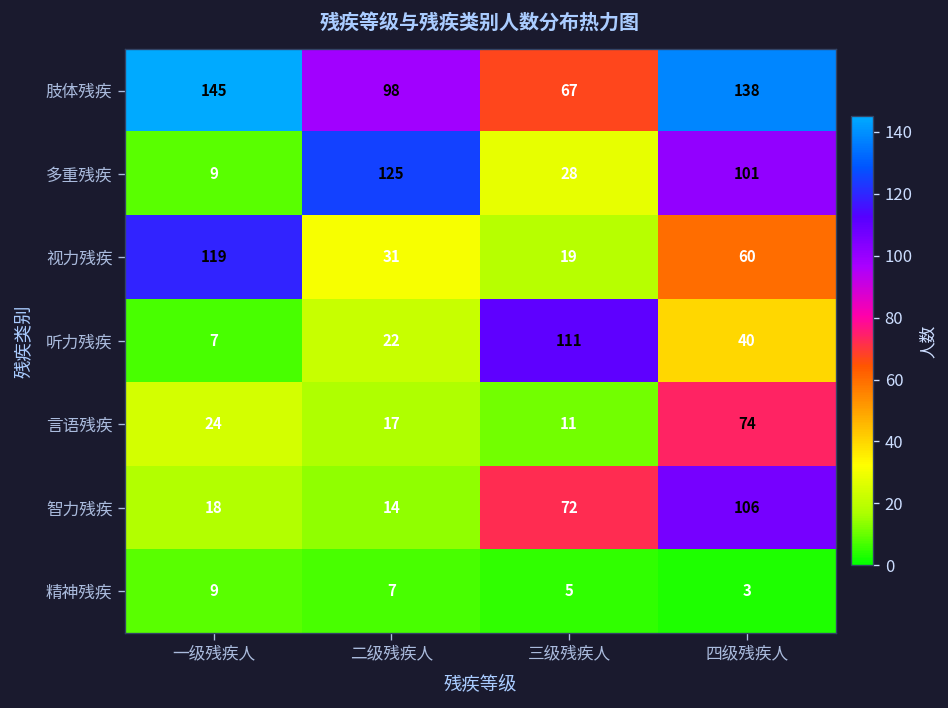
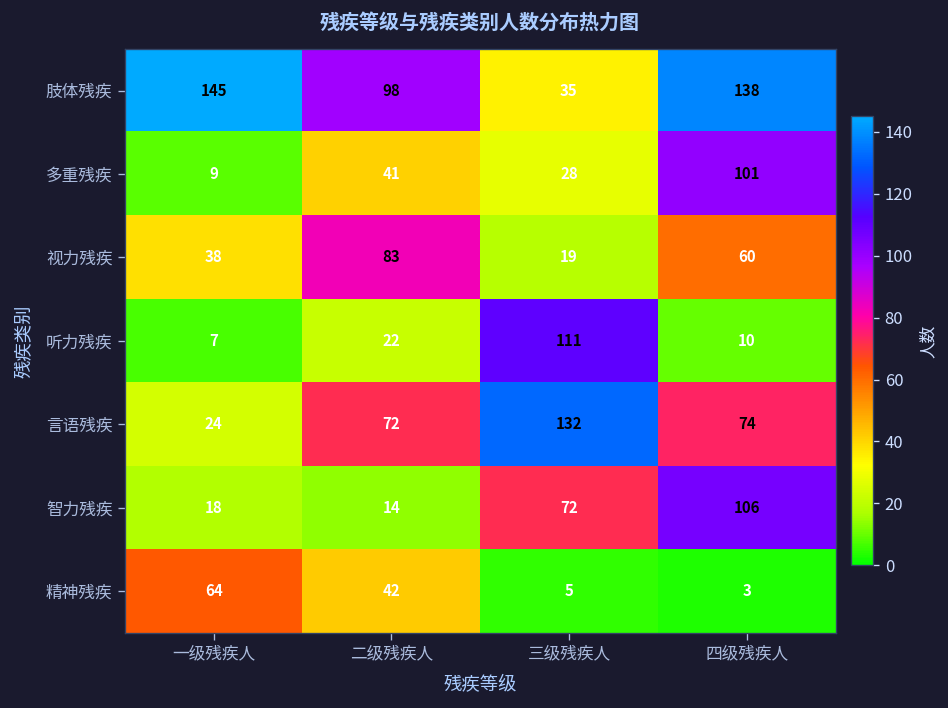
  {
    "肢体残疾": {
      "一级残疾人": 145,
      "二级残疾人": 98,
-     "三级残疾人": 67,
+     "三级残疾人": 35,
      "四级残疾人": 138
    },
    "多重残疾": {
      "一级残疾人": 9,
-     "二级残疾人": 125,
+     "二级残疾人": 41,
      "三级残疾人": 28,
      "四级残疾人": 101
    },
    "视力残疾": {
-     "一级残疾人": 119,
-     "二级残疾人": 31,
+     "一级残疾人": 38,
+     "二级残疾人": 83,
      "三级残疾人": 19,
      "四级残疾人": 60
    },
    "听力残疾": {
      "一级残疾人": 7,
      "二级残疾人": 22,
      "三级残疾人": 111,
-     "四级残疾人": 40
+     "四级残疾人": 10
    },
    "言语残疾": {
      "一级残疾人": 24,
-     "二级残疾人": 17,
-     "三级残疾人": 11,
+     "二级残疾人": 72,
+     "三级残疾人": 132,
      "四级残疾人": 74
    },
    "智力残疾": {
      "一级残疾人": 18,
      "二级残疾人": 14,
      "三级残疾人": 72,
      "四级残疾人": 106
    },
    "精神残疾": {
-     "一级残疾人": 9,
-     "二级残疾人": 7,
+     "一级残疾人": 64,
+     "二级残疾人": 42,
      "三级残疾人": 5,
      "四级残疾人": 3
    }
  }
